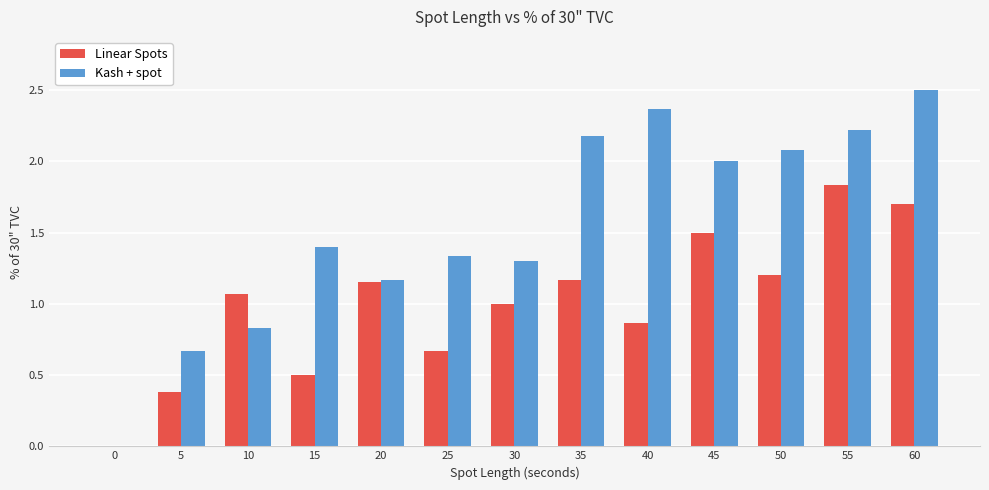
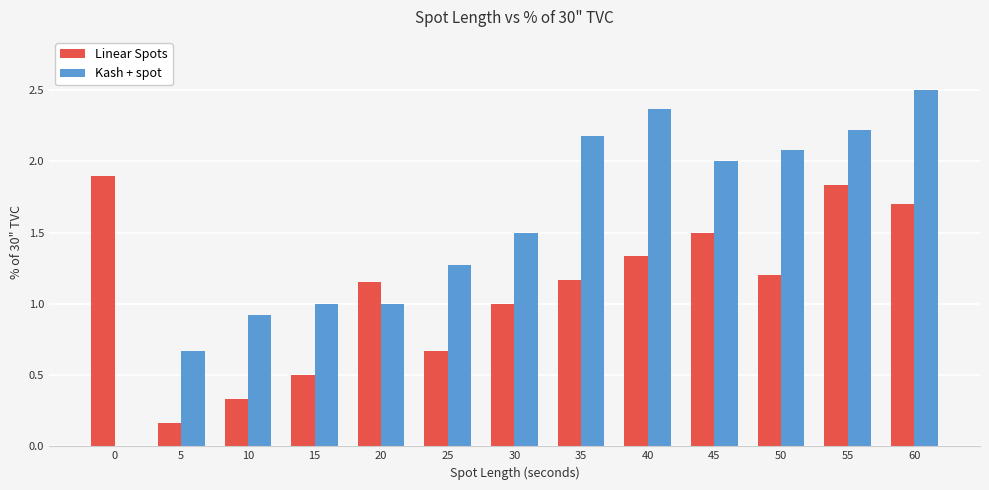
  {
    "Linear Spots": {
-     "0": 0.0,
-     "5": 0.38,
-     "10": 1.07,
+     "0": 1.9,
+     "5": 0.17,
+     "10": 0.33,
      "15": 0.50,
      "20": 1.15,
      "25": 0.67,
      "30": 1.00,
      "35": 1.17,
-     "40": 0.87,
+     "40": 1.33,
      "45": 1.50,
      "50": 1.20,
      "55": 1.83,
      "60": 1.70
    },
    "Kash + spot": {
      "0": 0.00,
      "5": 0.67,
-     "10": 0.83,
-     "15": 1.4,
-     "20": 1.17,
-     "25": 1.33,
-     "30": 1.3,
+     "10": 0.92,
+     "15": 1.0,
+     "20": 1.00,
+     "25": 1.27,
+     "30": 1.5,
      "35": 2.18,
      "40": 2.37,
      "45": 2.00,
      "50": 2.08,
      "55": 2.22,
      "60": 2.50
    }
  }
